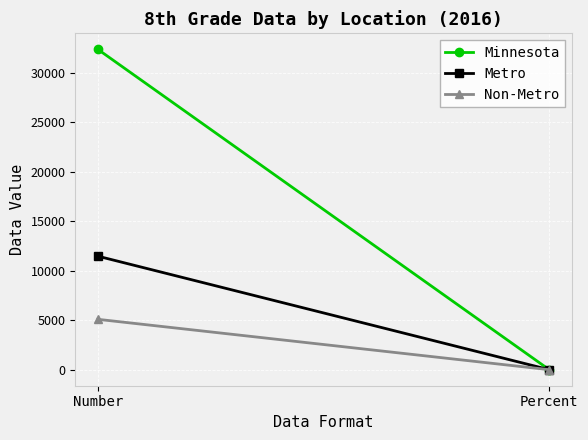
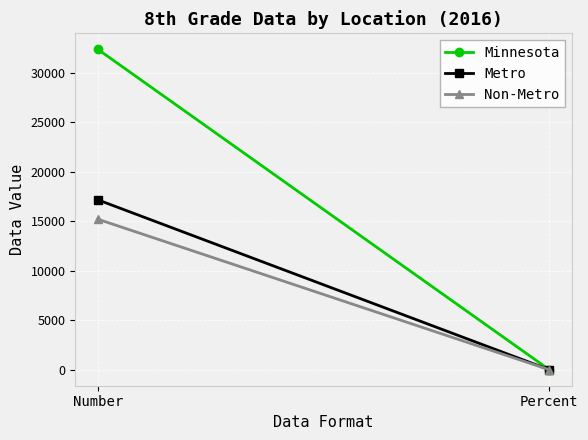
  {
    "Minnesota": {
      "Number": 32000
    },
    "Metro": {
-     "Number": 11000
+     "Number": 17000
    },
    "Non-Metro": {
-     "Number": 5000
+     "Number": 15000
    }
  }
